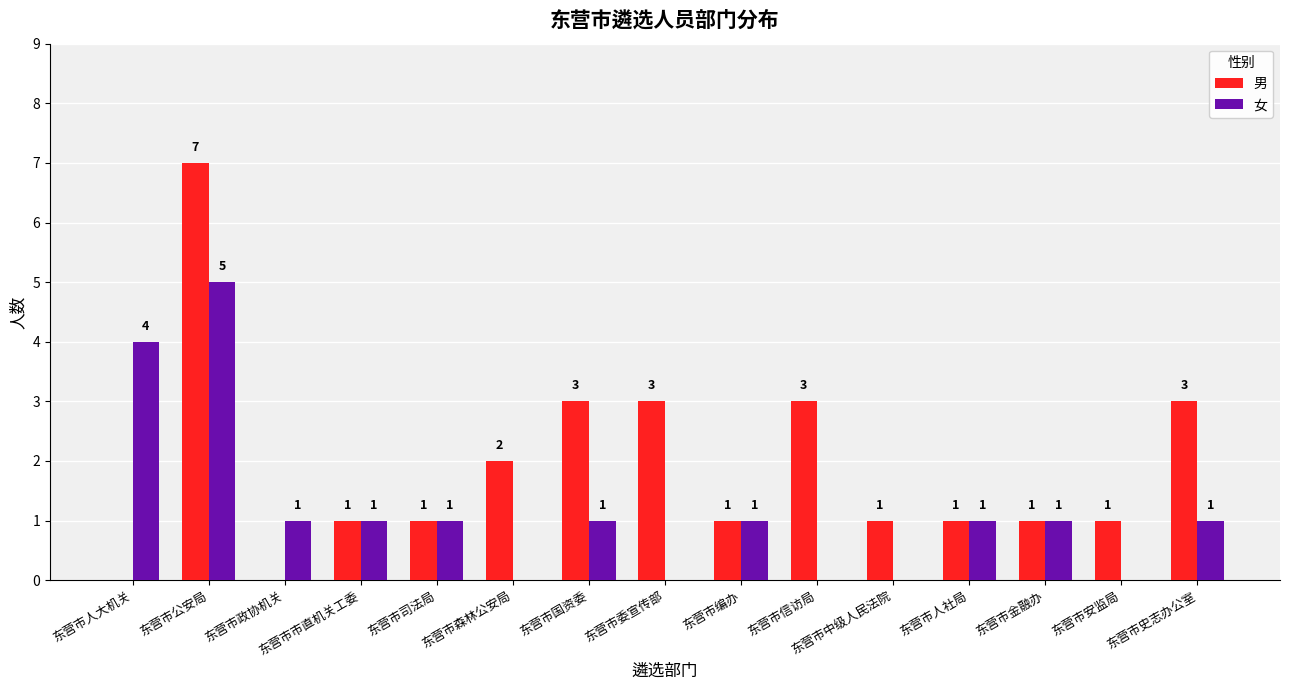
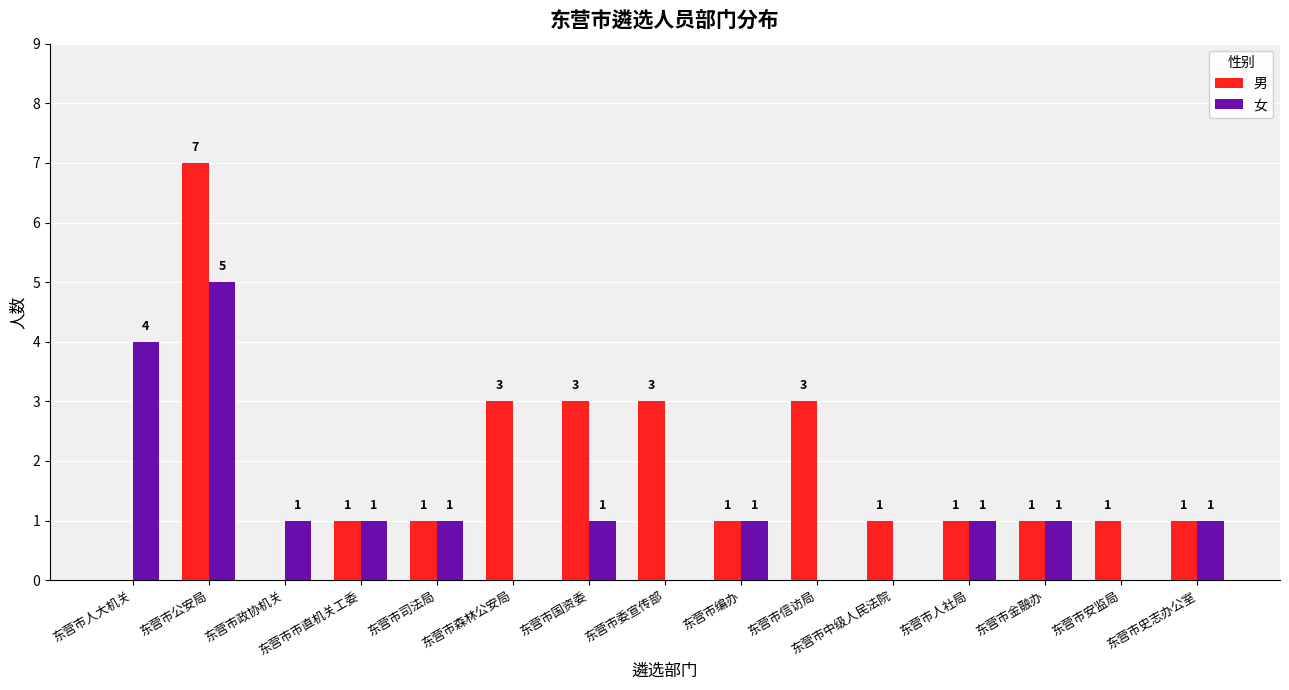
  {
    "男": {
      "东营市公安局": 7,
      "东营市市直机关工委": 1,
      "东营市司法局": 1,
-     "东营市森林公安局": 2,
+     "东营市森林公安局": 3,
      "东营市国资委": 3,
      "东营市委宣传部": 3,
      "东营市编办": 1,
      "东营市信访局": 3,
      "东营市中级人民法院": 1,
      "东营市人社局": 1,
      "东营市金融办": 1,
      "东营市安监局": 1,
-     "东营市史志办公室": 3
+     "东营市史志办公室": 1
    },
    "女": {
      "东营市人大机关": 4,
      "东营市公安局": 5,
      "东营市政协机关": 1,
      "东营市市直机关工委": 1,
      "东营市司法局": 1,
      "东营市国资委": 1,
      "东营市编办": 1,
      "东营市人社局": 1,
      "东营市金融办": 1,
      "东营市史志办公室": 1
    }
  }
